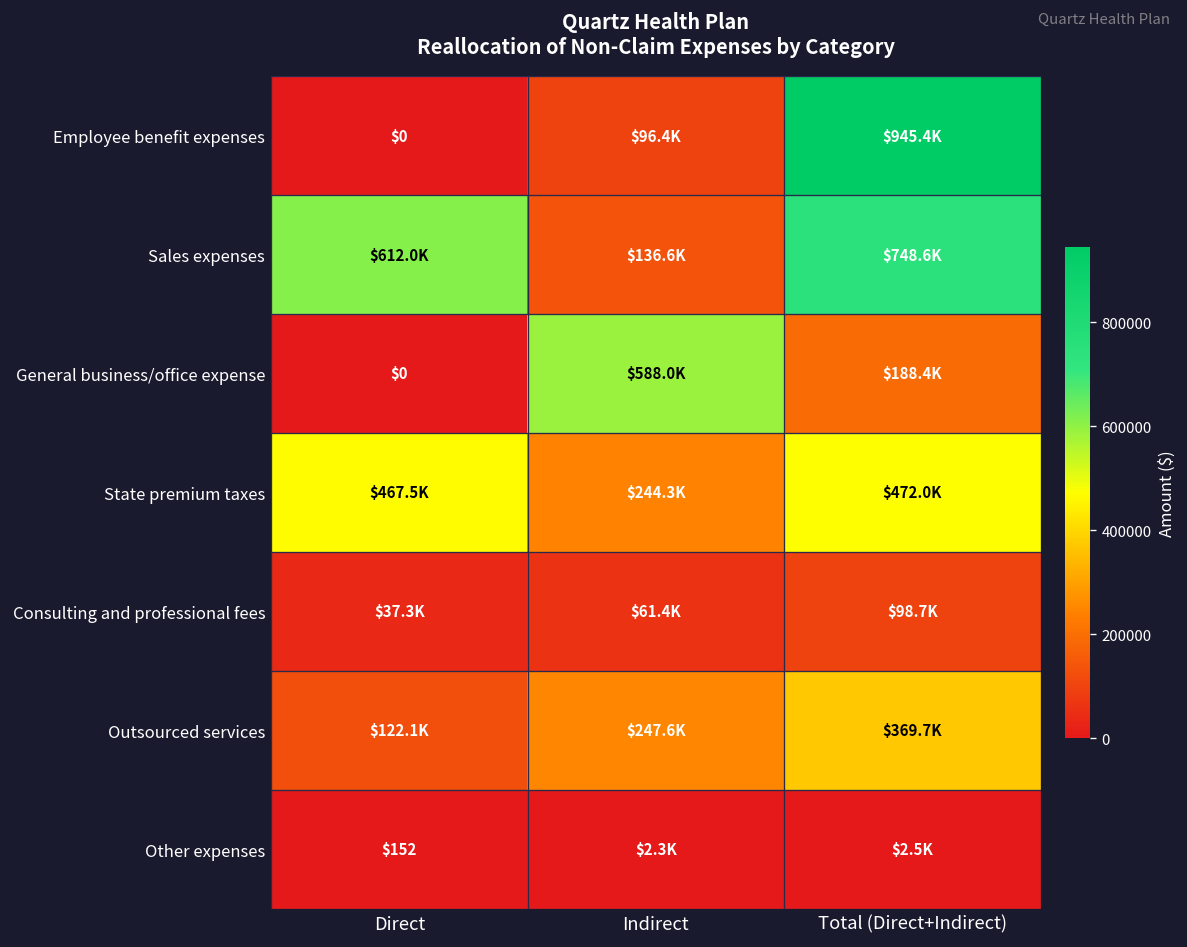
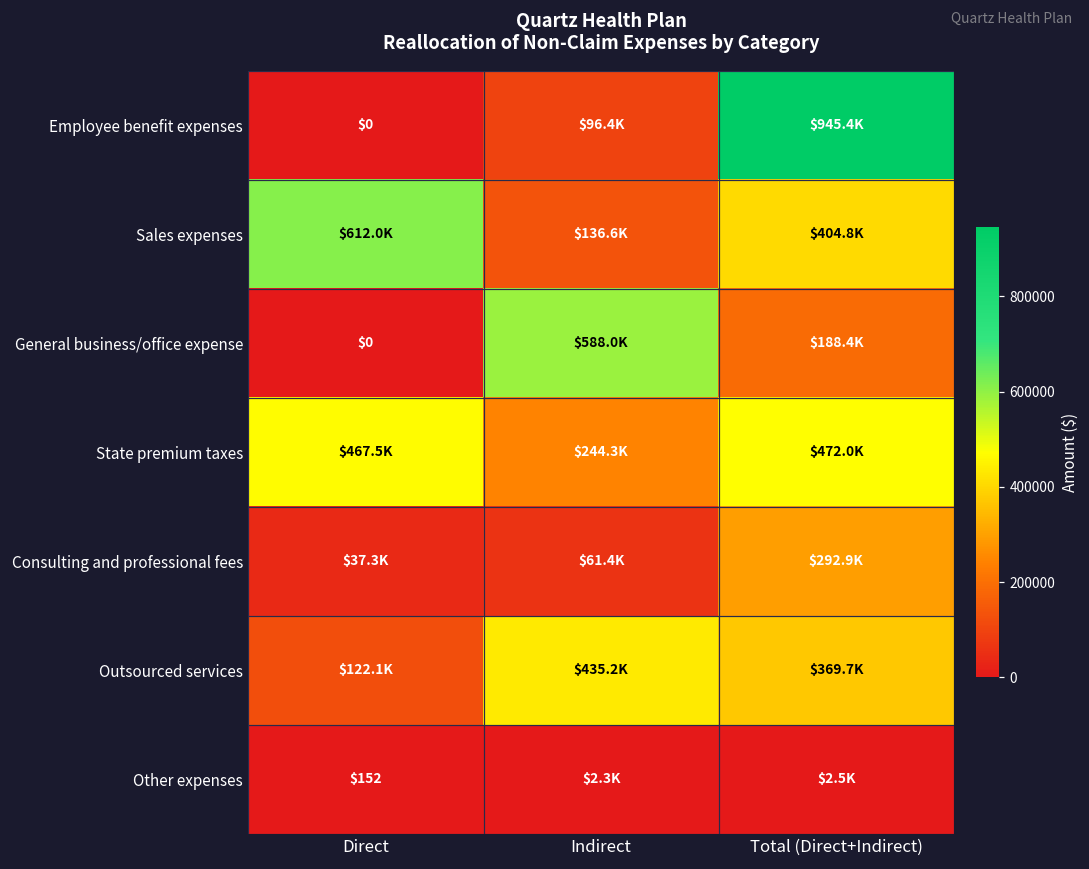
  {
    "Employee benefit expenses": {
      "Direct": "$0",
      "Indirect": "$96.4K",
      "Total (Direct+Indirect)": "$945.4K"
    },
    "Sales expenses": {
      "Direct": "$612.0K",
      "Indirect": "$136.6K",
-     "Total (Direct+Indirect)": "$748.6K"
+     "Total (Direct+Indirect)": "$404.8K"
    },
    "General business/office expense": {
      "Direct": "$0",
      "Indirect": "$588.0K",
      "Total (Direct+Indirect)": "$188.4K"
    },
    "State premium taxes": {
      "Direct": "$467.5K",
      "Indirect": "$244.3K",
      "Total (Direct+Indirect)": "$472.0K"
    },
    "Consulting and professional fees": {
      "Direct": "$37.3K",
      "Indirect": "$61.4K",
-     "Total (Direct+Indirect)": "$98.7K"
+     "Total (Direct+Indirect)": "$292.9K"
    },
    "Outsourced services": {
      "Direct": "$122.1K",
-     "Indirect": "$247.6K",
+     "Indirect": "$435.2K",
      "Total (Direct+Indirect)": "$369.7K"
    },
    "Other expenses": {
      "Direct": "$152",
      "Indirect": "$2.3K",
      "Total (Direct+Indirect)": "$2.5K"
    }
  }
